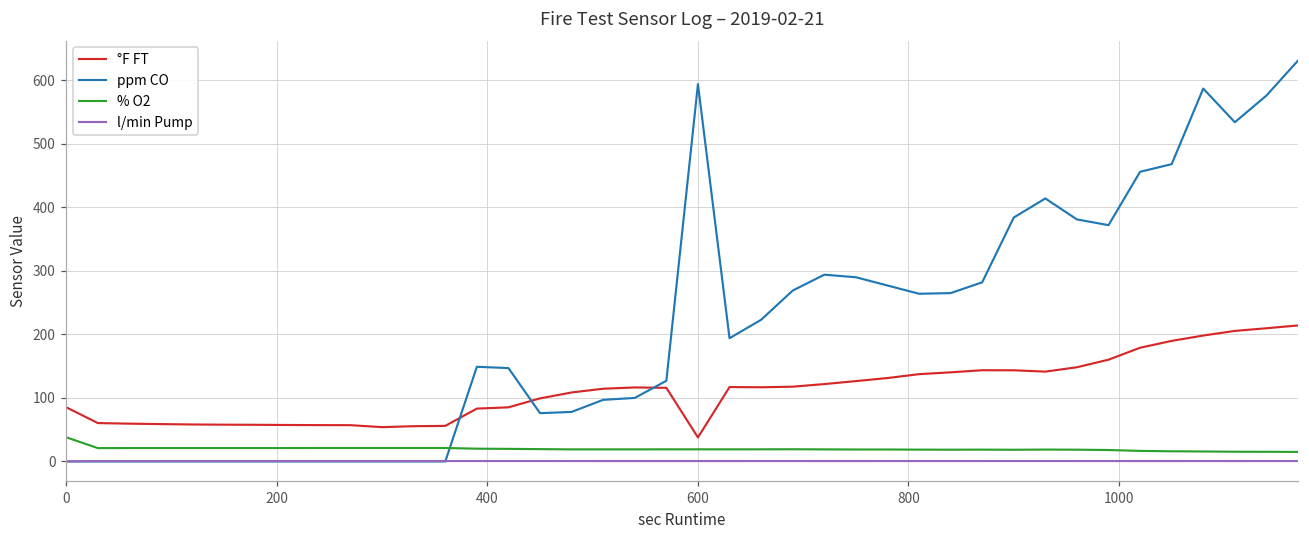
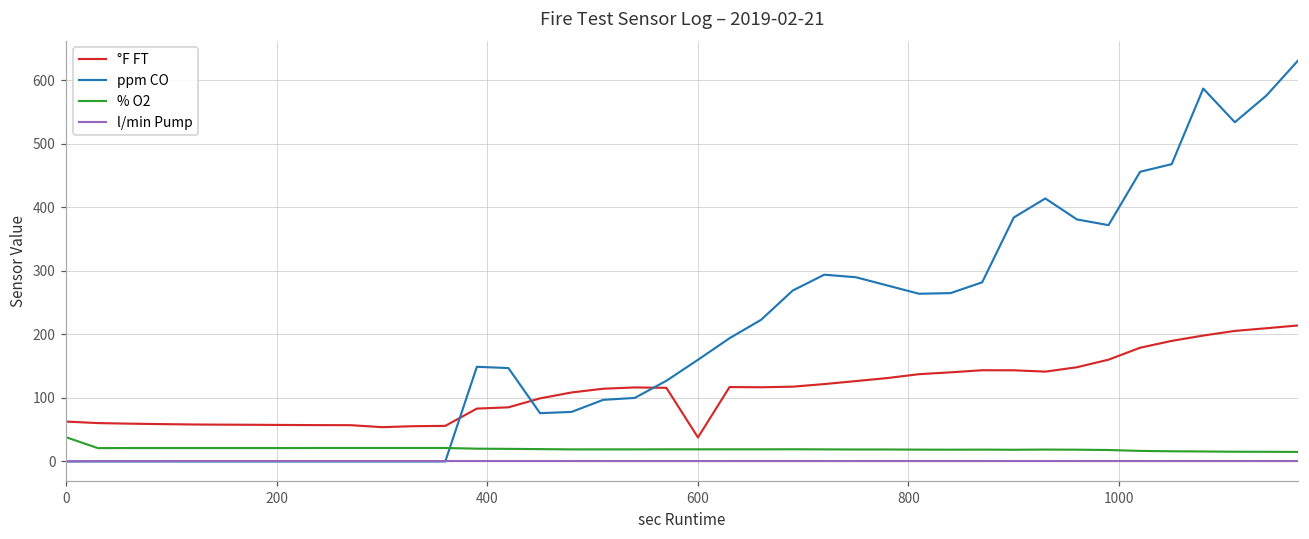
  {
    "°F FT": {
-     "0": 90,
+     "0": 60,
      "600": 40
    },
    "ppm CO": {
-     "600": 590
+     "600": 160
    },
    "% O2": {
      "0": 40,
      "600": 20
    },
    "l/min Pump": {
      "600": 0
    }
  }
